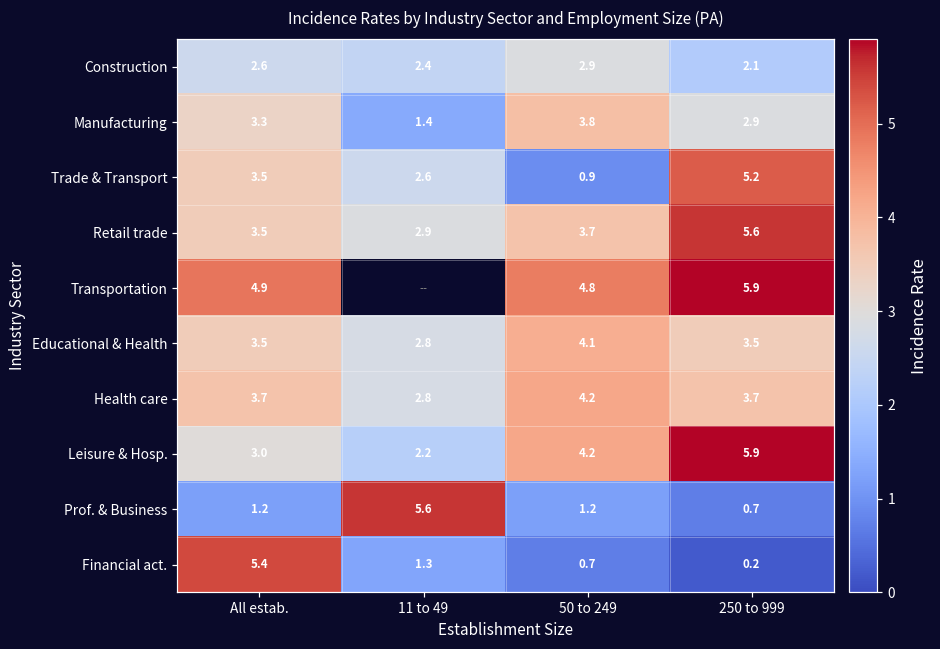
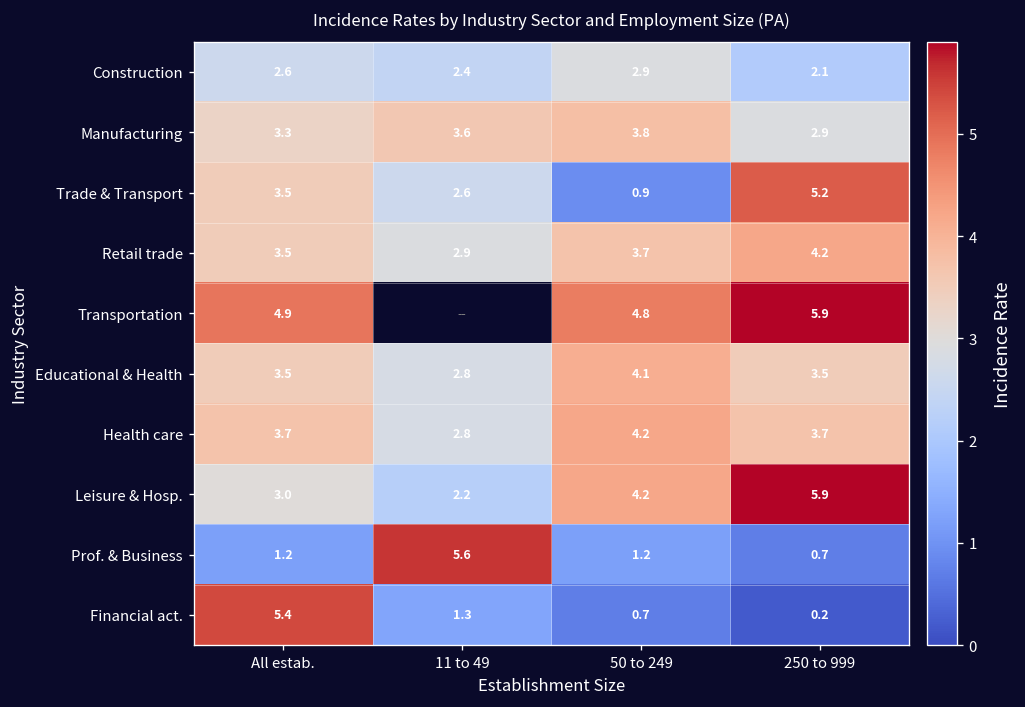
  {
    "Construction": {
      "All estab.": 2.6,
      "11 to 49": 2.4,
      "250 to 999": 2.1
    },
    "Manufacturing": {
      "All estab.": 3.3,
-     "11 to 49": 1.4,
+     "11 to 49": 3.6,
      "50 to 249": 3.8
    },
    "Trade & Transport": {
      "All estab.": 3.5,
      "11 to 49": 2.6,
      "50 to 249": 0.9,
      "250 to 999": 5.2
    },
    "Retail trade": {
      "All estab.": 3.5,
      "50 to 249": 3.7,
-     "250 to 999": 5.6
+     "250 to 999": 4.2
    },
    "Transportation": {
      "All estab.": 4.9,
      "50 to 249": 4.8,
      "250 to 999": 5.9
    },
    "Educational & Health": {
      "All estab.": 3.5,
      "50 to 249": 4.1,
      "250 to 999": 3.5
    },
    "Health care": {
      "All estab.": 3.7,
      "50 to 249": 4.2,
      "250 to 999": 3.7
    },
    "Leisure & Hosp.": {
      "11 to 49": 2.2,
      "50 to 249": 4.2,
      "250 to 999": 5.9
    },
    "Prof. & Business": {
      "All estab.": 1.2,
      "11 to 49": 5.6,
      "50 to 249": 1.2,
      "250 to 999": 0.7
    },
    "Financial act.": {
      "All estab.": 5.4,
      "11 to 49": 1.3,
      "50 to 249": 0.7,
      "250 to 999": 0.2
    }
  }
